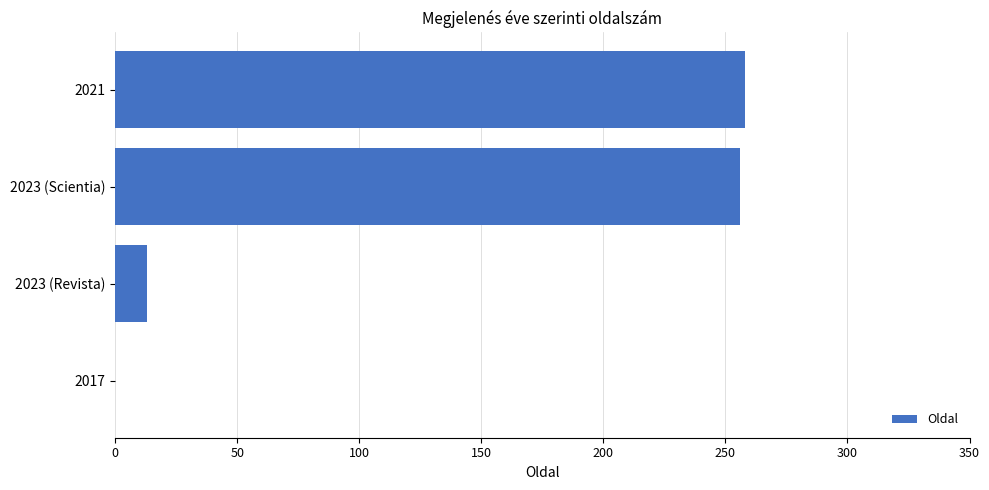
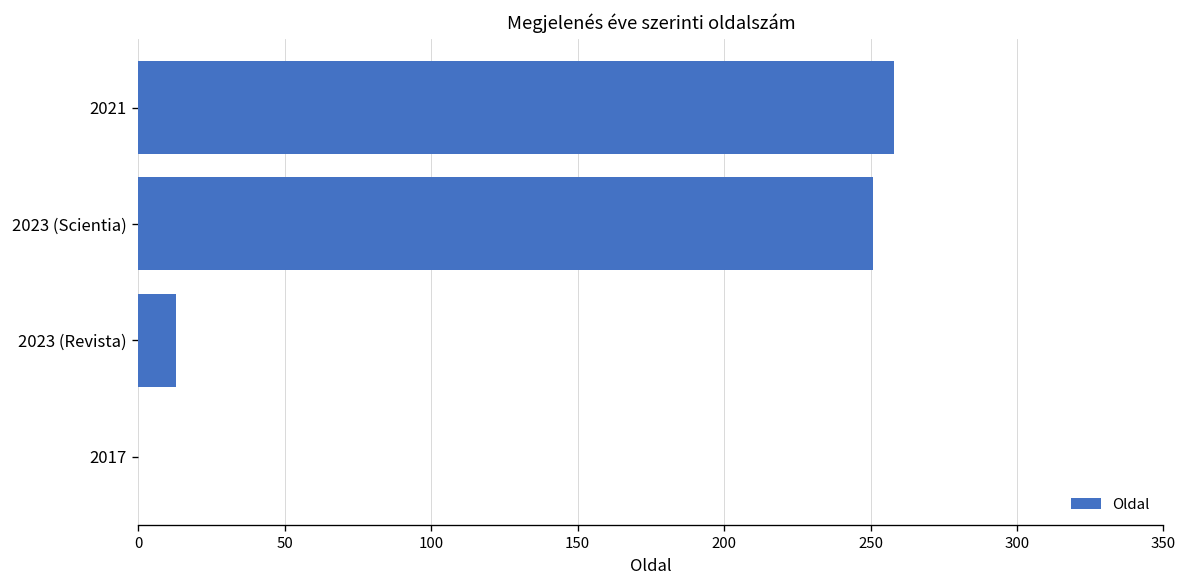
  {
    "2021": 258,
-   "2023 (Scientia)": 256,
+   "2023 (Scientia)": 251,
    "2023 (Revista)": 13,
    "2017": 0
  }
